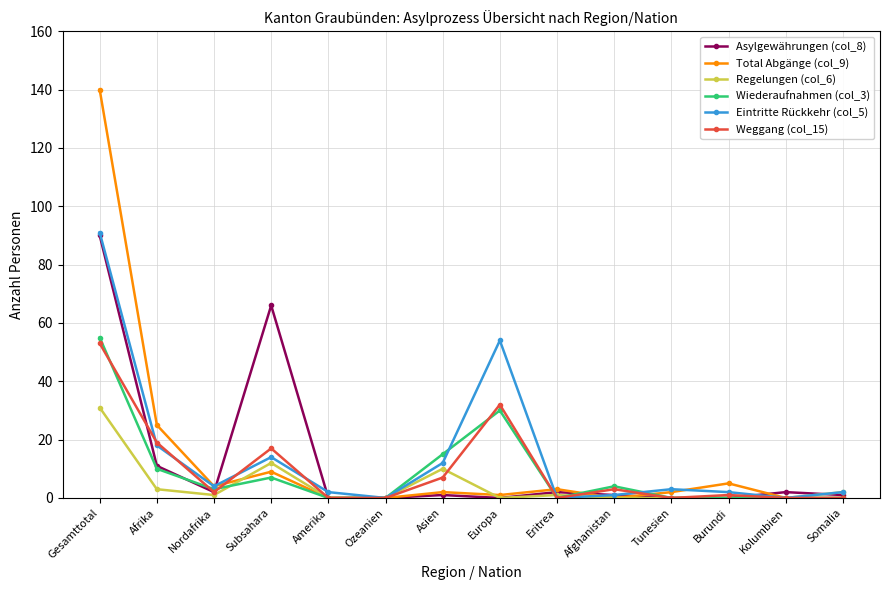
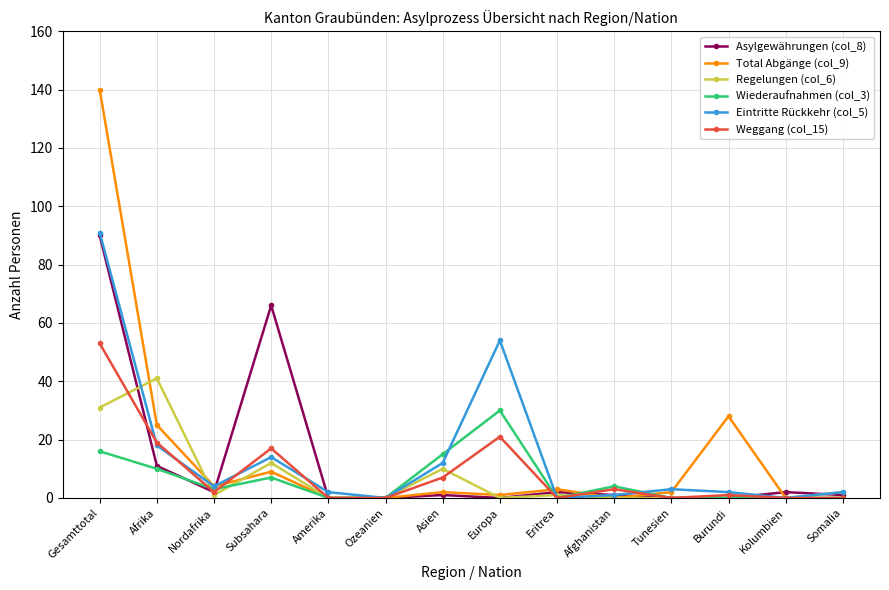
  {
    "Asylgewährungen (col_8)": {
      "Gesamttotal": 90,
      "Afrika": 11,
      "Subsahara": 66,
      "Asien": 1,
      "Eritrea": 2,
      "Kolumbien": 2,
      "Somalia": 1
    },
    "Total Abgänge (col_9)": {
      "Gesamttotal": 140,
      "Afrika": 25,
      "Subsahara": 9,
      "Asien": 2,
      "Europa": 1,
      "Eritrea": 3,
      "Tunesien": 2,
-     "Burundi": 5
+     "Burundi": 28
    },
    "Regelungen (col_6)": {
      "Gesamttotal": 31,
-     "Afrika": 3,
+     "Afrika": 41,
      "Nordafrika": 1,
      "Subsahara": 12,
      "Asien": 10,
      "Eritrea": 1
    },
    "Wiederaufnahmen (col_3)": {
-     "Gesamttotal": 55,
+     "Gesamttotal": 16,
      "Afrika": 10,
      "Nordafrika": 3,
      "Subsahara": 7,
      "Asien": 15,
      "Europa": 30,
      "Afghanistan": 4
    },
    "Eintritte Rückkehr (col_5)": {
      "Gesamttotal": 91,
      "Afrika": 18,
      "Subsahara": 14,
      "Amerika": 2,
      "Asien": 12,
      "Europa": 54,
      "Tunesien": 3,
      "Burundi": 2
    },
    "Weggang (col_15)": {
      "Gesamttotal": 53,
      "Afrika": 19,
      "Subsahara": 17,
      "Asien": 7,
-     "Europa": 32,
+     "Europa": 21,
      "Afghanistan": 3,
      "Burundi": 1
    }
  }
